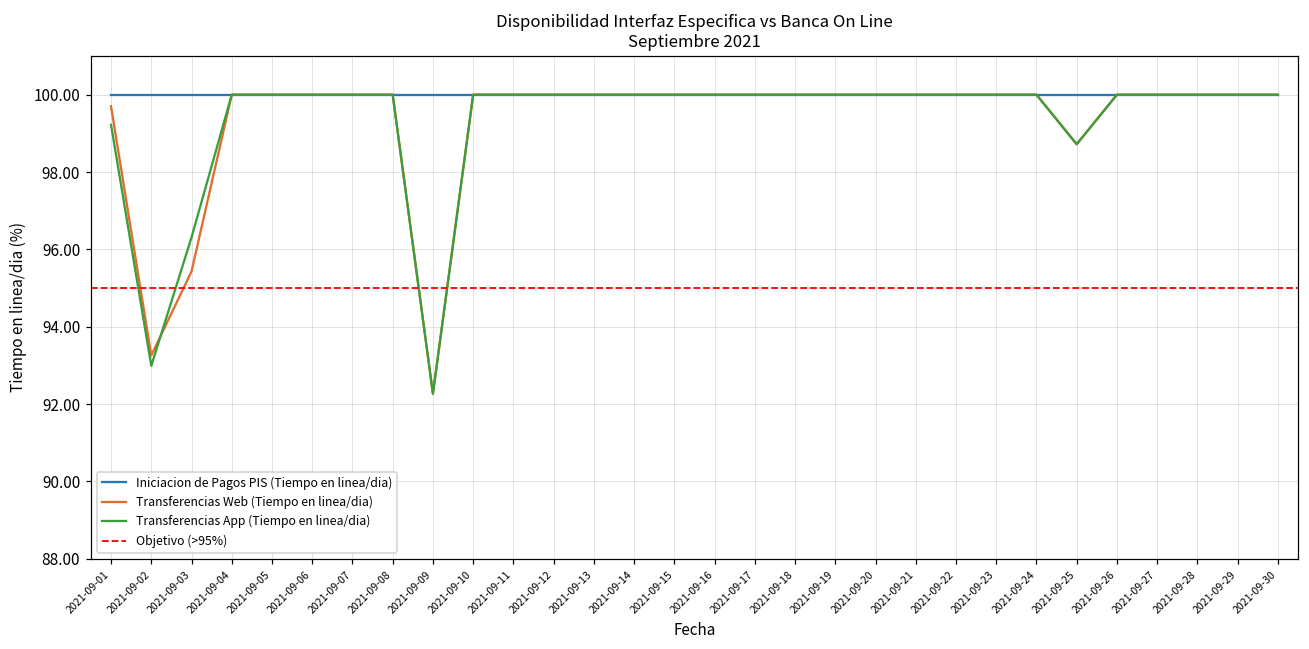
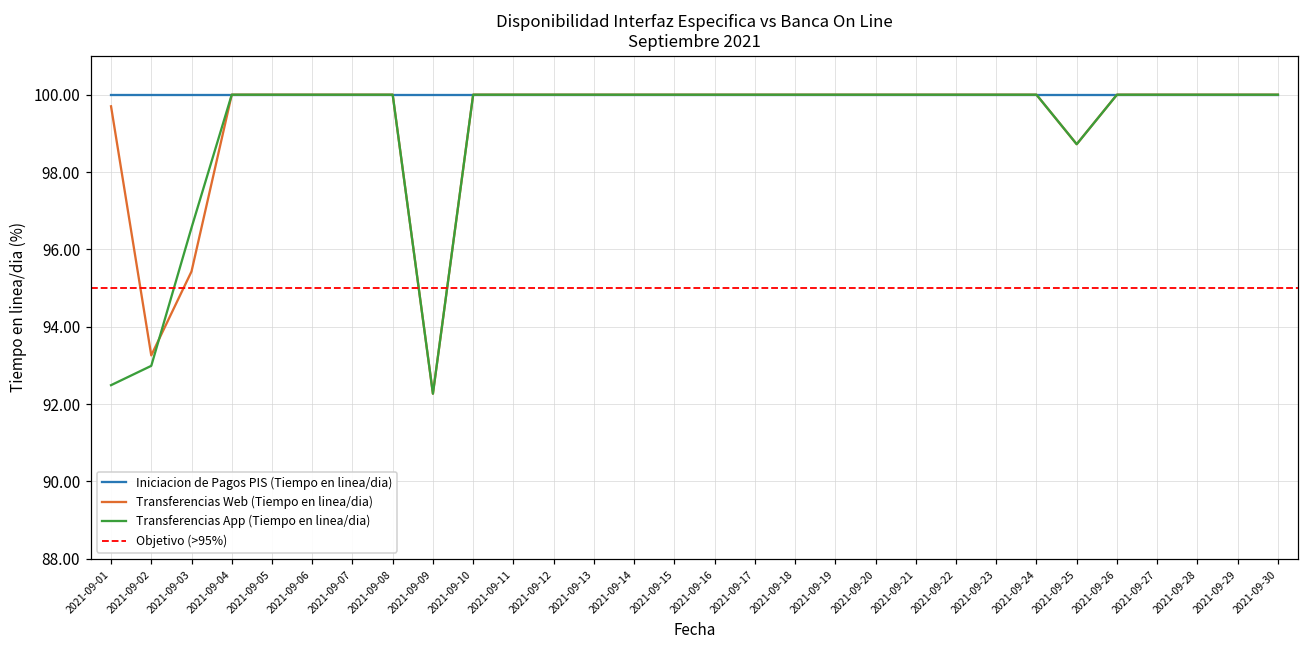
  {
    "Iniciacion de Pagos PIS (Tiempo en linea/dia)": {
      "2021-09-01": 100.0,
      "2021-09-02": 100.0,
      "2021-09-03": 100.0,
      "2021-09-09": 100.0,
      "2021-09-25": 100.0
    },
    "Transferencias Web (Tiempo en linea/dia)": {
      "2021-09-01": 99.7,
      "2021-09-02": 93.3,
      "2021-09-03": 95.4
    },
    "Transferencias App (Tiempo en linea/dia)": {
-     "2021-09-01": 99.2,
+     "2021-09-01": 92.5,
      "2021-09-02": 93.0,
-     "2021-09-03": 96.3
+     "2021-09-03": 96.6
    }
  }
